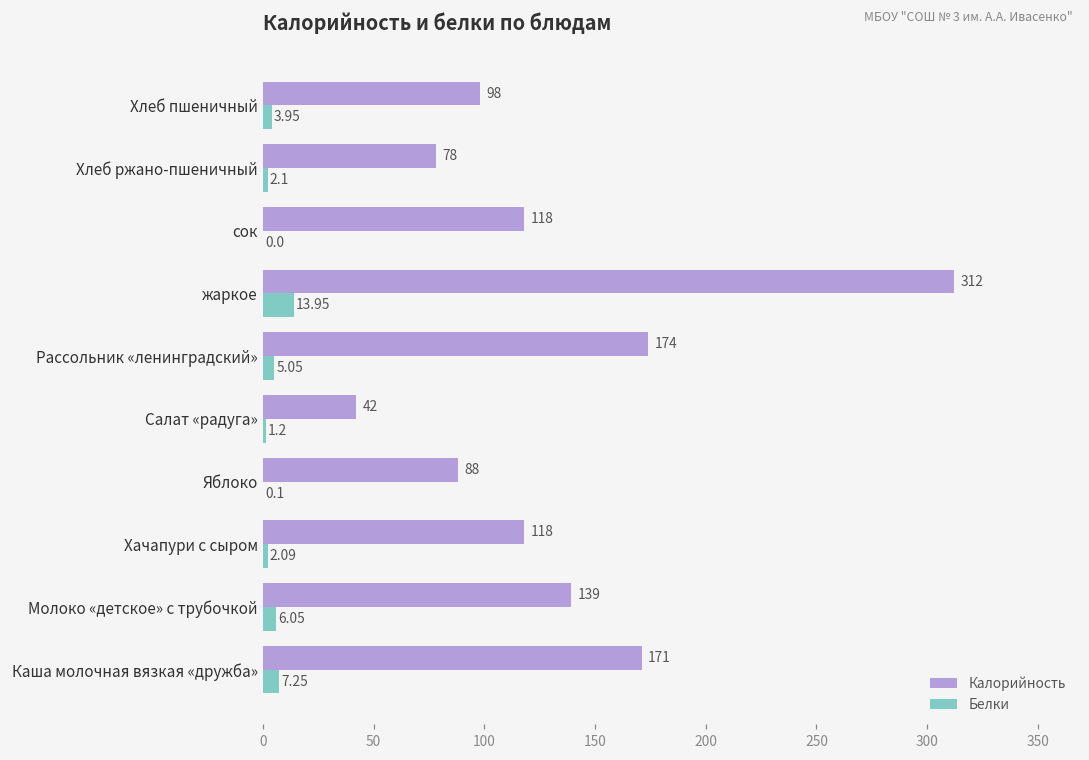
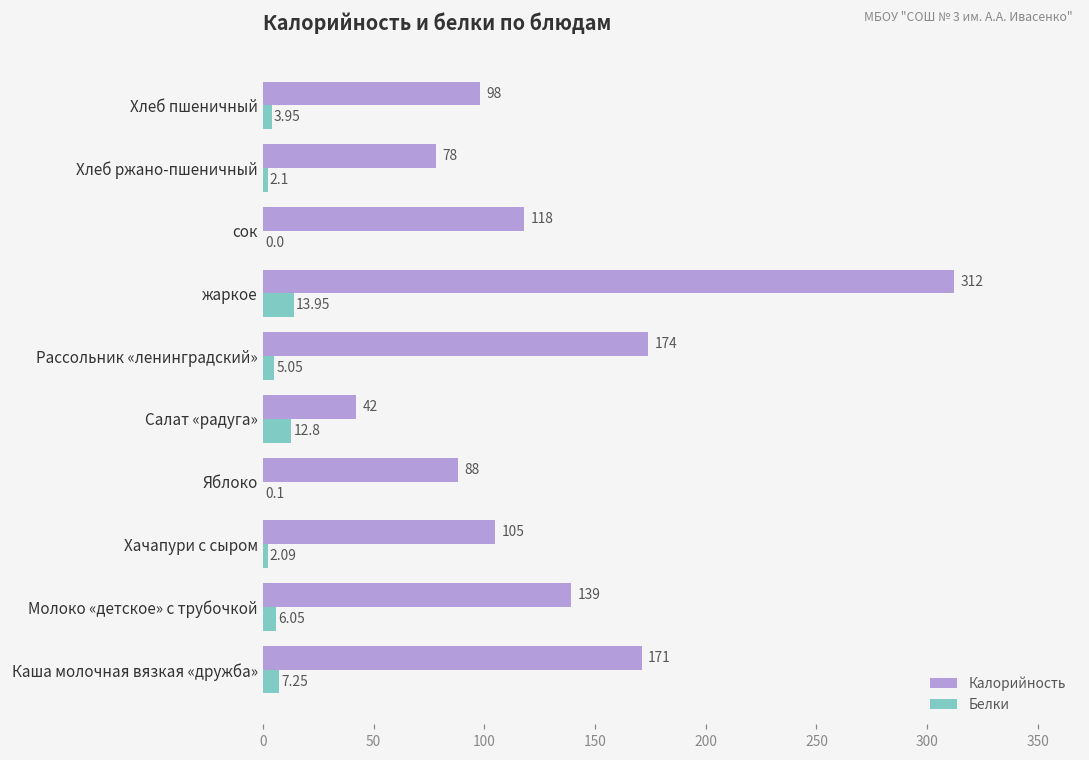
  {
    "Калорийность": {
      "Хлеб пшеничный": 98,
      "Хлеб ржано-пшеничный": 78,
      "сок": 118,
      "жаркое": 312,
      "Рассольник «ленинградский»": 174,
      "Салат «радуга»": 42,
      "Яблоко": 88,
-     "Хачапури с сыром": 118,
+     "Хачапури с сыром": 105,
      "Молоко «детское» с трубочкой": 139,
      "Каша молочная вязкая «дружба»": 171
    },
    "Белки": {
      "Хлеб пшеничный": 3.95,
      "Хлеб ржано-пшеничный": 2.1,
      "сок": 0.0,
      "жаркое": 13.95,
      "Рассольник «ленинградский»": 5.05,
-     "Салат «радуга»": 1.2,
+     "Салат «радуга»": 12.8,
      "Яблоко": 0.1,
      "Хачапури с сыром": 2.09,
      "Молоко «детское» с трубочкой": 6.05,
      "Каша молочная вязкая «дружба»": 7.25
    }
  }
